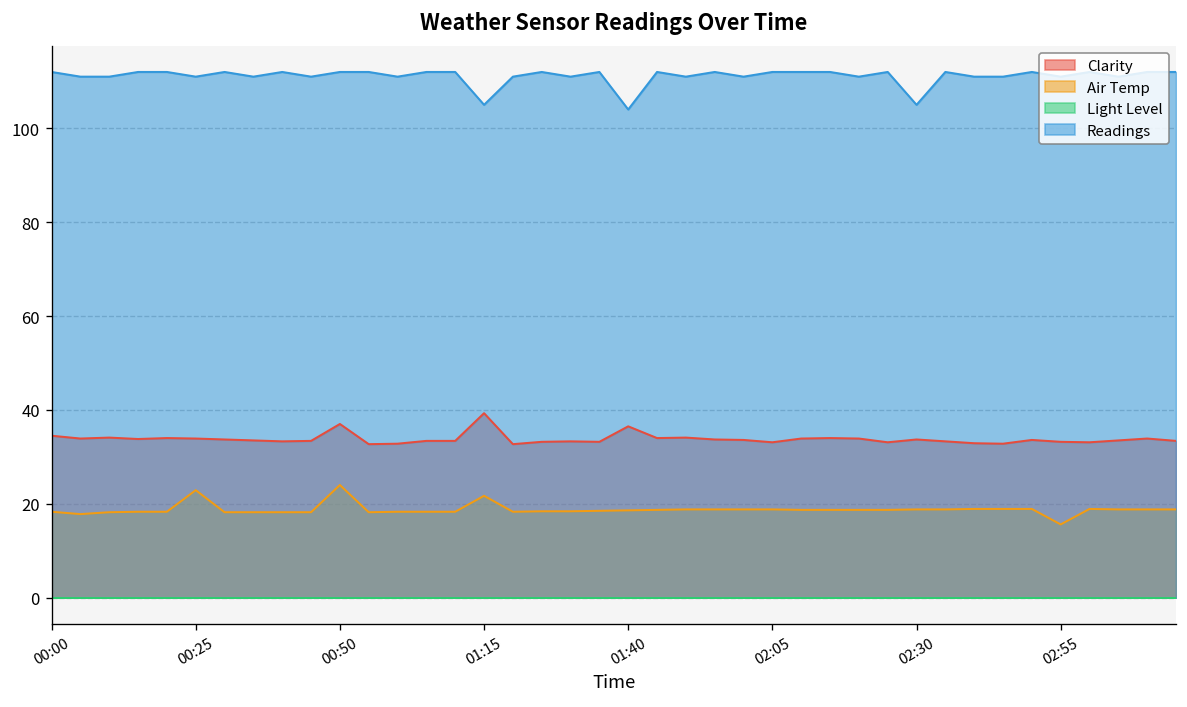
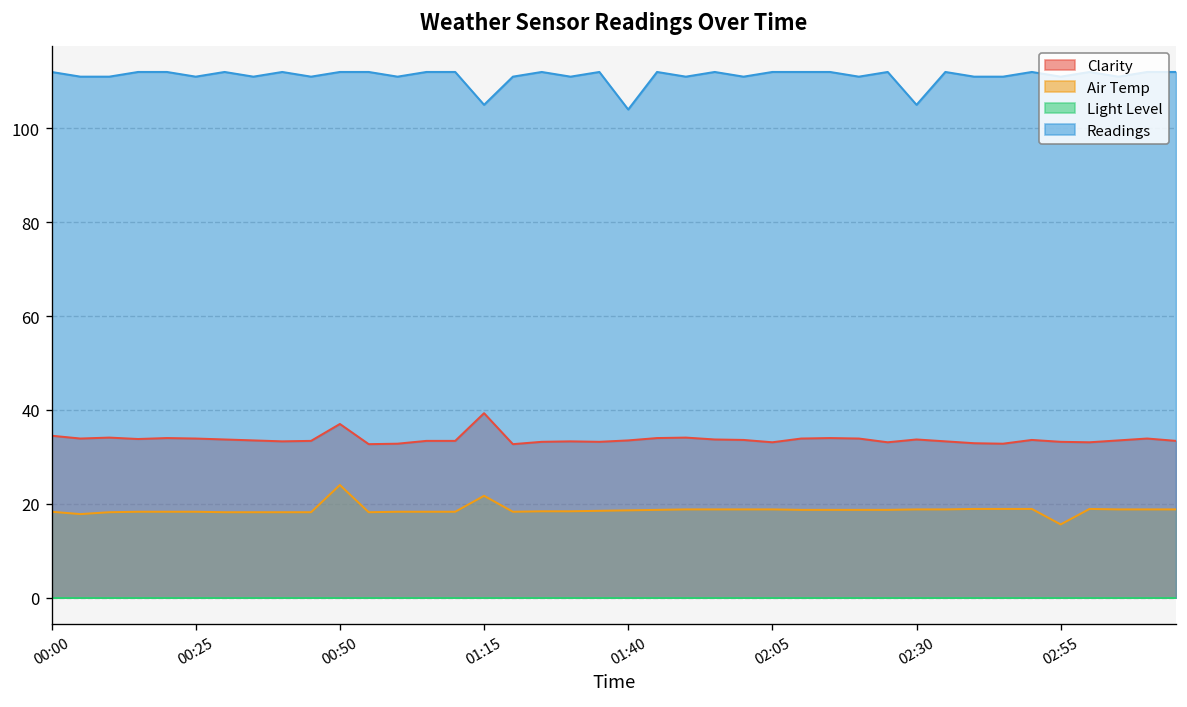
  {
    "Clarity": {
      "00:00": 35,
      "00:25": 34,
      "00:50": 37,
      "01:15": 39,
-     "01:40": 37,
+     "01:40": 34,
      "02:05": 33,
      "02:30": 34,
      "02:55": 33
    },
    "Air Temp": {
      "00:00": 18,
-     "00:25": 23,
+     "00:25": 18,
      "00:50": 24,
      "01:15": 22,
      "01:40": 19,
      "02:05": 19,
      "02:30": 19,
      "02:55": 16
    },
    "Light Level": {
      "00:00": 0,
      "00:25": 0,
      "00:50": 0,
      "01:15": 0,
      "01:40": 0,
      "02:05": 0,
      "02:30": 0,
      "02:55": 0
    },
    "Readings": {
      "00:00": 112,
      "00:25": 111,
      "00:50": 112,
      "01:15": 105,
      "01:40": 104,
      "02:05": 112,
      "02:30": 105
    }
  }
